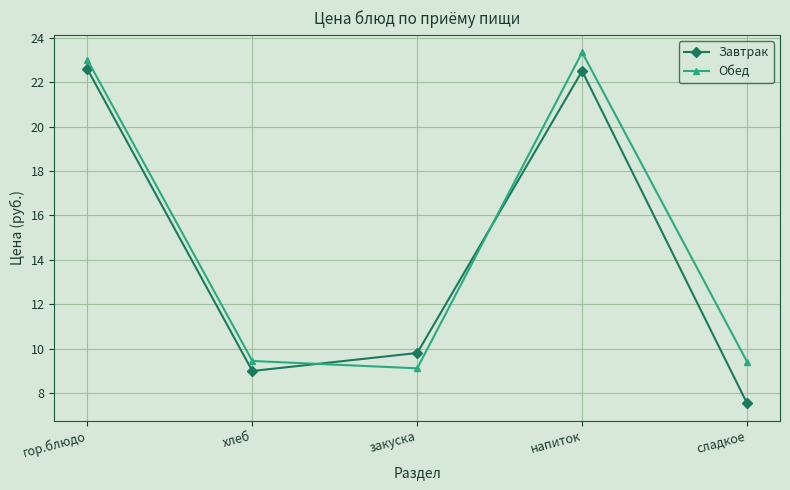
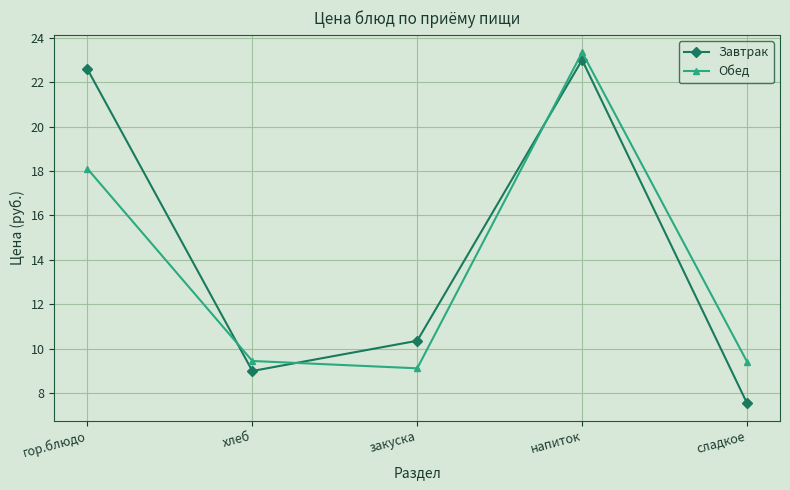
  {
    "Завтрак": {
      "гор.блюдо": 22.6,
      "хлеб": 9.0,
-     "закуска": 9.8,
-     "напиток": 22.5,
+     "закуска": 10.4,
+     "напиток": 23.0,
      "сладкое": 7.6
    },
    "Обед": {
-     "гор.блюдо": 23.0,
+     "гор.блюдо": 18.1,
      "хлеб": 9.5,
      "закуска": 9.1,
      "напиток": 23.3,
      "сладкое": 9.4
    }
  }
